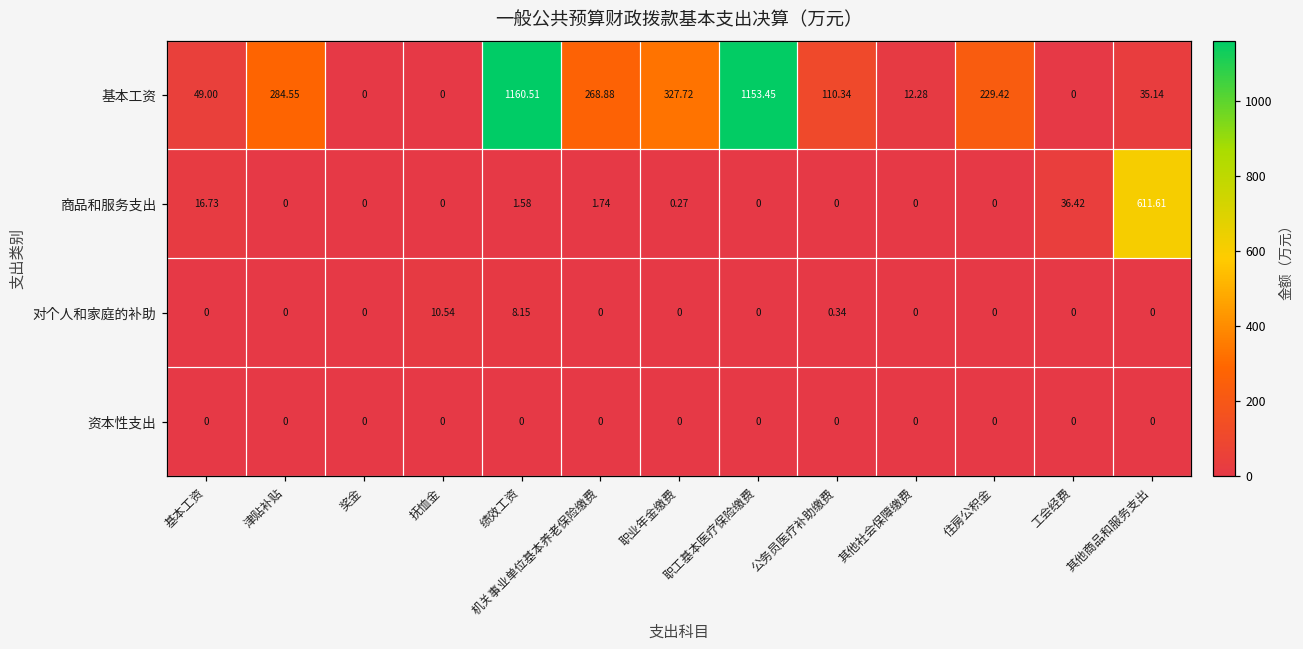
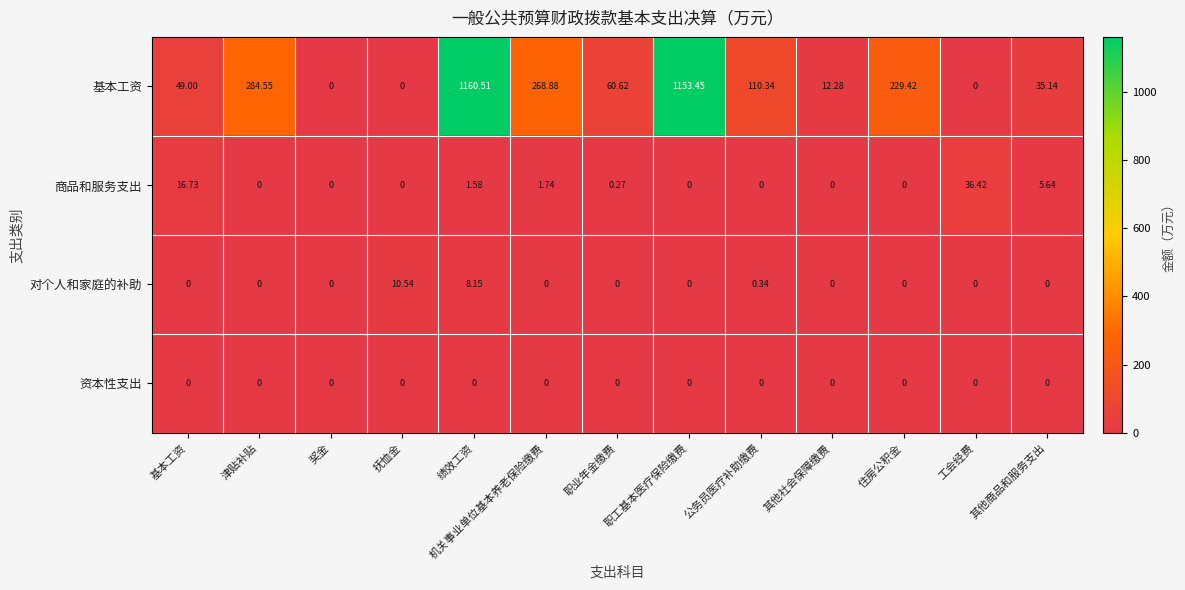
  {
    "基本工资": {
      "基本工资": 49.00,
      "津贴补贴": 284.55,
      "奖金": 0,
      "抚恤金": 0,
      "绩效工资": 1160.51,
      "机关事业单位基本养老保险缴费": 268.88,
-     "职业年金缴费": 327.72,
+     "职业年金缴费": 60.62,
      "职工基本医疗保险缴费": 1153.45,
      "公务员医疗补助缴费": 110.34,
      "其他社会保障缴费": 12.28,
      "住房公积金": 229.42,
      "工会经费": 0,
      "其他商品和服务支出": 35.14
    },
    "商品和服务支出": {
      "基本工资": 16.73,
      "津贴补贴": 0,
      "奖金": 0,
      "抚恤金": 0,
      "绩效工资": 1.58,
      "机关事业单位基本养老保险缴费": 1.74,
      "职业年金缴费": 0.27,
      "职工基本医疗保险缴费": 0,
      "公务员医疗补助缴费": 0,
      "其他社会保障缴费": 0,
      "住房公积金": 0,
      "工会经费": 36.42,
-     "其他商品和服务支出": 611.61
+     "其他商品和服务支出": 5.64
    },
    "对个人和家庭的补助": {
      "基本工资": 0,
      "津贴补贴": 0,
      "奖金": 0,
      "抚恤金": 10.54,
      "绩效工资": 8.15,
      "机关事业单位基本养老保险缴费": 0,
      "职业年金缴费": 0,
      "职工基本医疗保险缴费": 0,
      "公务员医疗补助缴费": 0.34,
      "其他社会保障缴费": 0,
      "住房公积金": 0,
      "工会经费": 0,
      "其他商品和服务支出": 0
    },
    "资本性支出": {
      "基本工资": 0,
      "津贴补贴": 0,
      "奖金": 0,
      "抚恤金": 0,
      "绩效工资": 0,
      "机关事业单位基本养老保险缴费": 0,
      "职业年金缴费": 0,
      "职工基本医疗保险缴费": 0,
      "公务员医疗补助缴费": 0,
      "其他社会保障缴费": 0,
      "住房公积金": 0,
      "工会经费": 0,
      "其他商品和服务支出": 0
    }
  }
